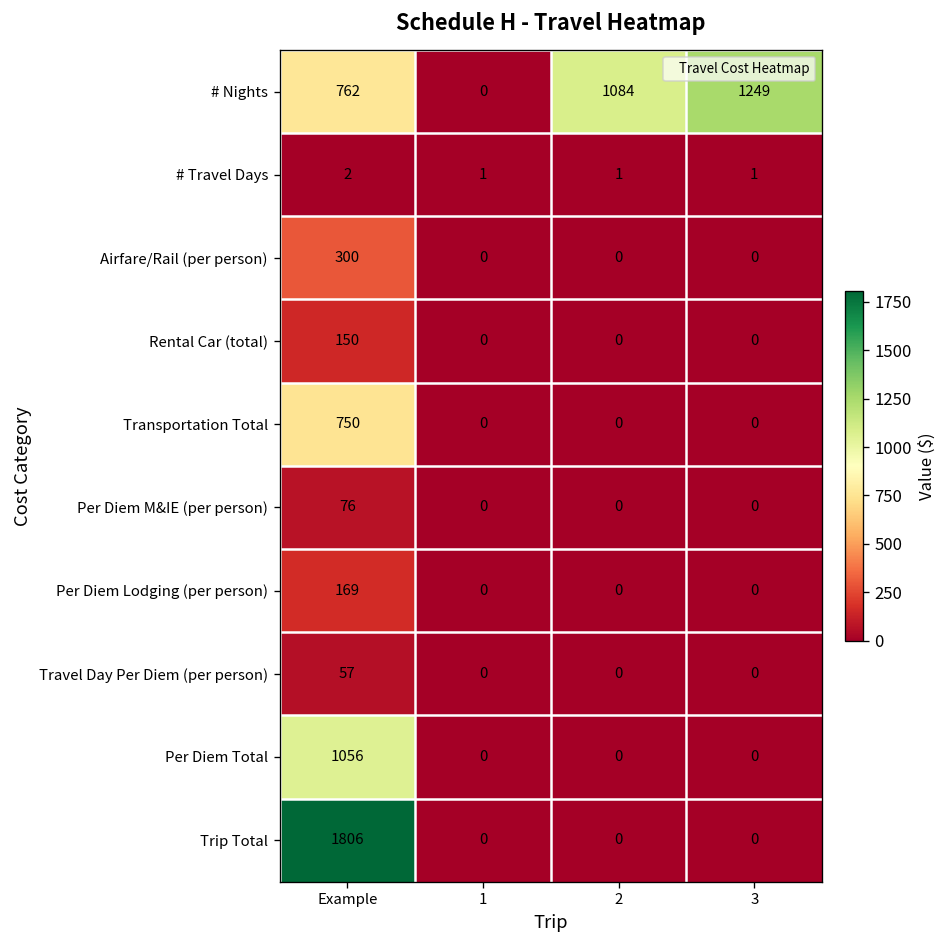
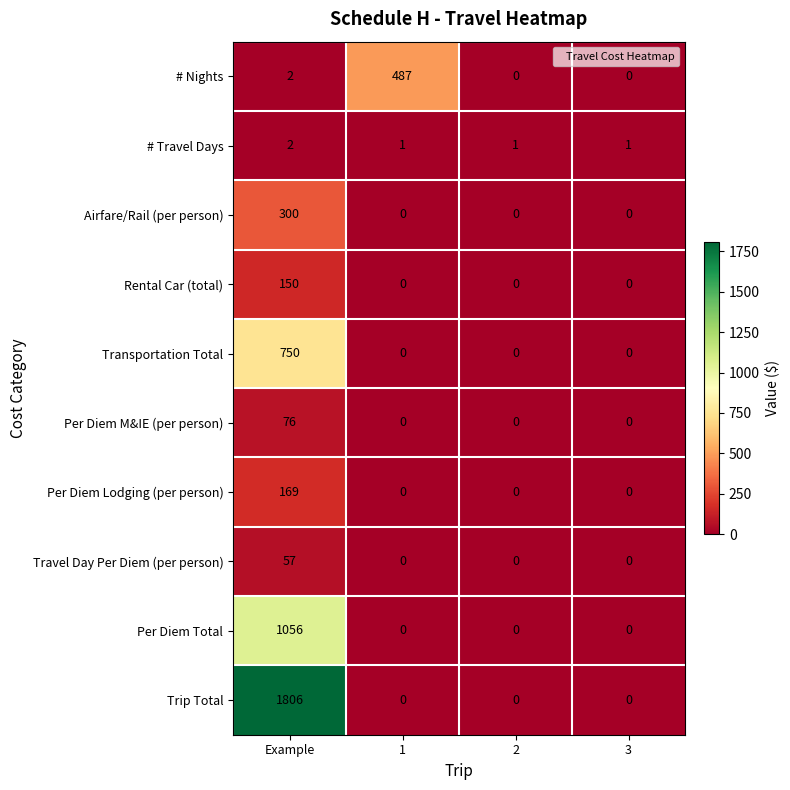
  {
    "# Nights": {
-     "Example": 762,
-     "1": 0,
-     "2": 1084,
-     "3": 1249
+     "Example": 2,
+     "1": 487,
+     "2": 0,
+     "3": 0
    },
    "# Travel Days": {
      "Example": 2,
      "1": 1,
      "2": 1,
      "3": 1
    },
    "Airfare/Rail (per person)": {
      "Example": 300,
      "1": 0,
      "2": 0,
      "3": 0
    },
    "Rental Car (total)": {
      "Example": 150,
      "1": 0,
      "2": 0,
      "3": 0
    },
    "Transportation Total": {
      "Example": 750,
      "1": 0,
      "2": 0,
      "3": 0
    },
    "Per Diem M&IE (per person)": {
      "Example": 76,
      "1": 0,
      "2": 0,
      "3": 0
    },
    "Per Diem Lodging (per person)": {
      "Example": 169,
      "1": 0,
      "2": 0,
      "3": 0
    },
    "Travel Day Per Diem (per person)": {
      "Example": 57,
      "1": 0,
      "2": 0,
      "3": 0
    },
    "Per Diem Total": {
      "Example": 1056,
      "1": 0,
      "2": 0,
      "3": 0
    },
    "Trip Total": {
      "Example": 1806,
      "1": 0,
      "2": 0,
      "3": 0
    }
  }
